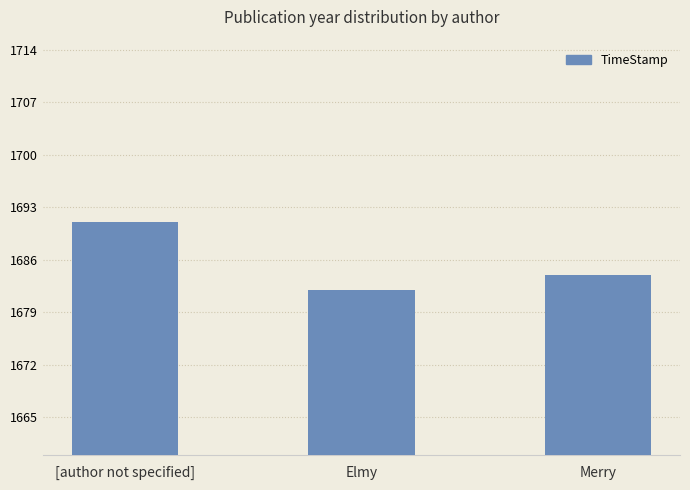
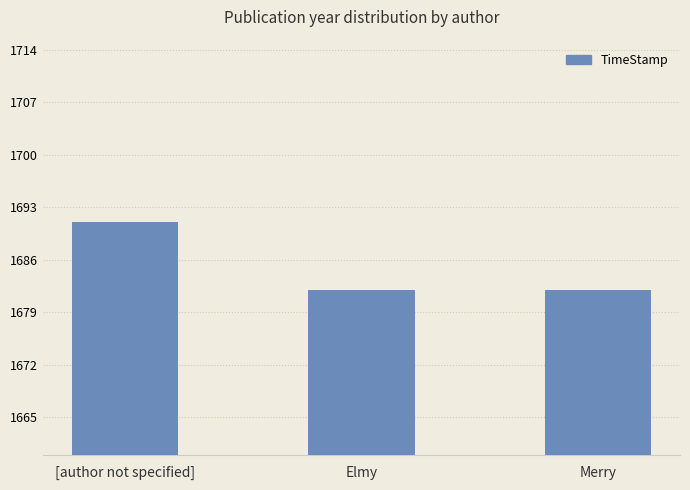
  {
    "[author not specified]": 1691,
    "Elmy": 1682,
-   "Merry": 1684
+   "Merry": 1682
  }
